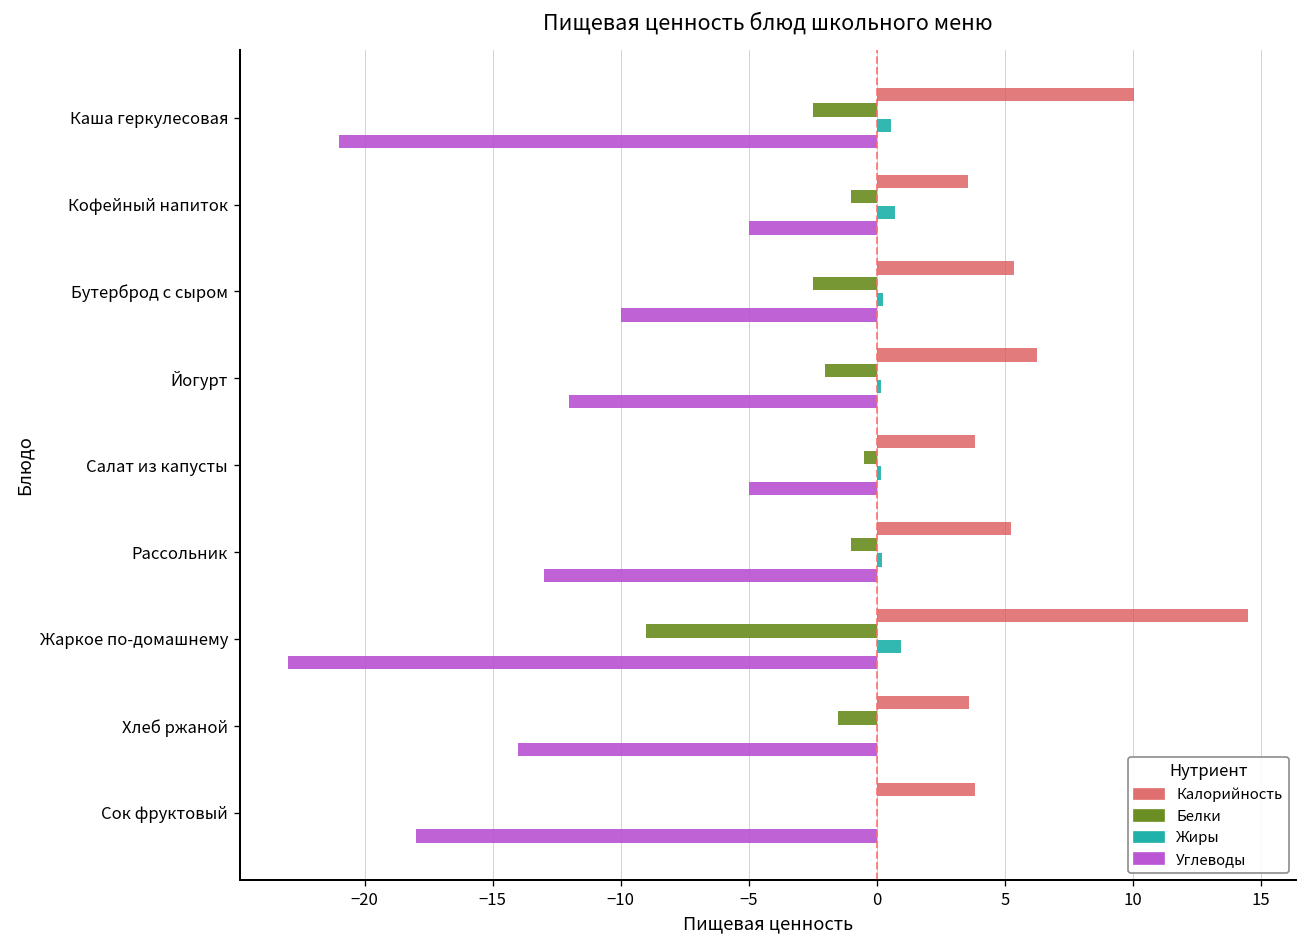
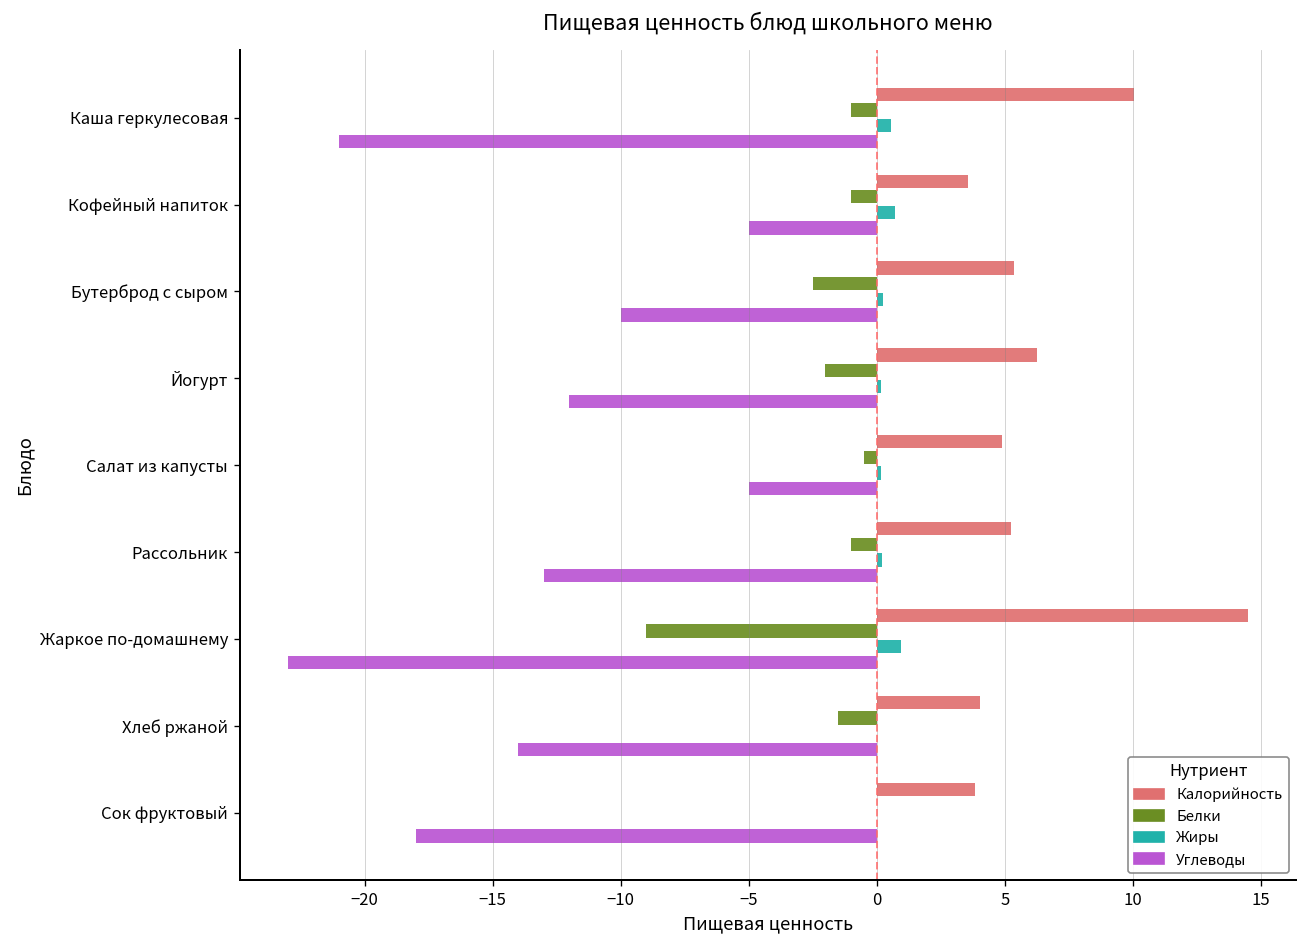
  {
    "Калорийность": {
      "Каша геркулесовая": 10.1,
      "Кофейный напиток": 3.6,
      "Бутерброд с сыром": 5.4,
      "Йогурт": 6.3,
-     "Салат из капусты": 3.9,
+     "Салат из капусты": 4.9,
      "Рассольник": 5.3,
      "Жаркое по-домашнему": 14.5,
-     "Хлеб ржаной": 3.6,
+     "Хлеб ржаной": 4.1,
      "Сок фруктовый": 3.9
    },
    "Белки": {
-     "Каша геркулесовая": -2.5,
+     "Каша геркулесовая": -1.0,
      "Кофейный напиток": -1.0,
      "Бутерброд с сыром": -2.5,
      "Йогурт": -2.0,
      "Салат из капусты": -0.5,
      "Рассольник": -1.0,
      "Жаркое по-домашнему": -9.0,
      "Хлеб ржаной": -1.5,
      "Сок фруктовый": 0.0
    },
    "Жиры": {
      "Каша геркулесовая": 0.6,
      "Кофейный напиток": 0.7,
      "Бутерброд с сыром": 0.3,
      "Йогурт": 0.2,
      "Салат из капусты": 0.2,
      "Рассольник": 0.2,
      "Жаркое по-домашнему": 1.0,
      "Хлеб ржаной": 0.0,
      "Сок фруктовый": 0.0
    },
    "Углеводы": {
      "Каша геркулесовая": -21.0,
      "Кофейный напиток": -5.0,
      "Бутерброд с сыром": -10.0,
      "Йогурт": -12.0,
      "Салат из капусты": -5.0,
      "Рассольник": -13.0,
      "Жаркое по-домашнему": -23.0,
      "Хлеб ржаной": -14.0,
      "Сок фруктовый": -18.0
    }
  }
